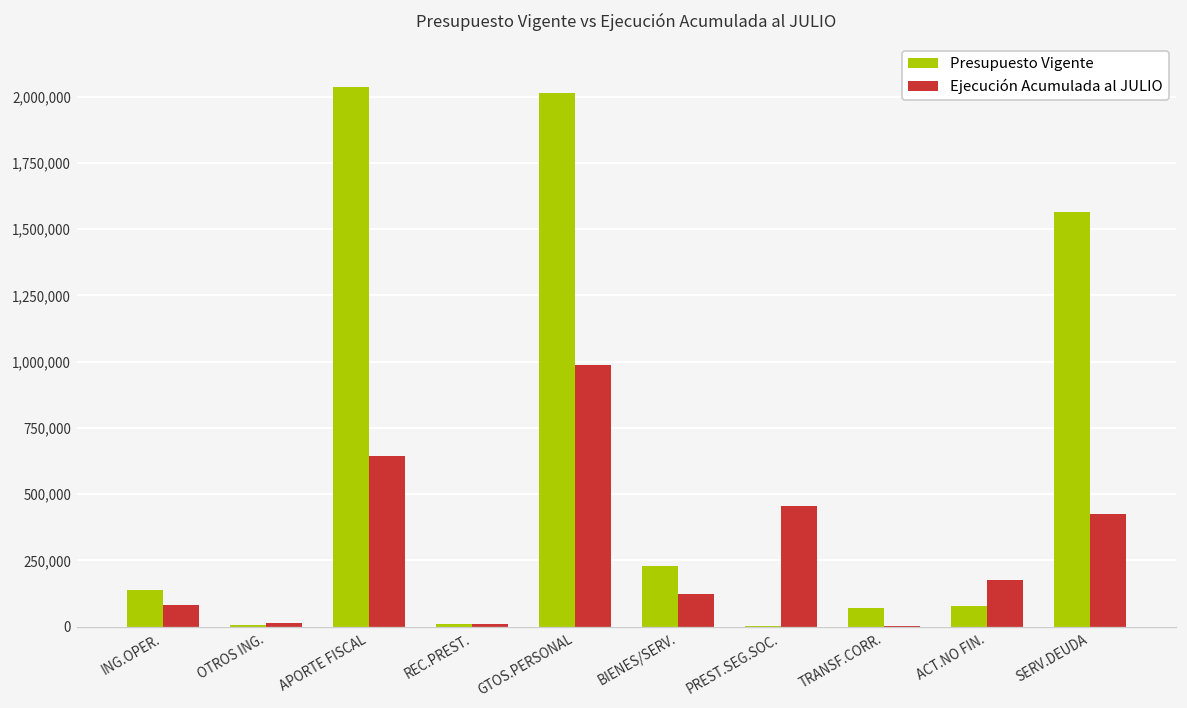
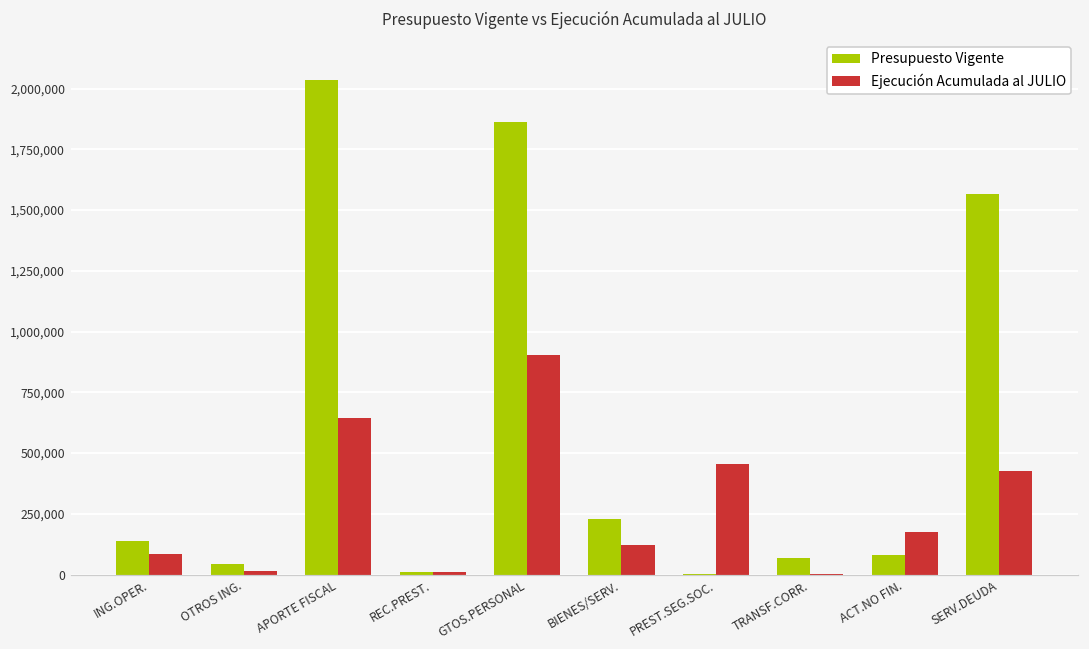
  {
    "Presupuesto Vigente": {
      "ING.OPER.": "140,000",
-     "OTROS ING.": "10,000",
+     "OTROS ING.": "40,000",
      "APORTE FISCAL": "2,040,000",
      "REC.PREST.": "10,000",
-     "GTOS.PERSONAL": "2,010,000",
+     "GTOS.PERSONAL": "1,860,000",
      "BIENES/SERV.": "230,000",
      "TRANSF.CORR.": "70,000",
      "ACT.NO FIN.": "80,000",
      "SERV.DEUDA": "1,570,000"
    },
    "Ejecución Acumulada al JULIO": {
      "ING.OPER.": "80,000",
      "OTROS ING.": "20,000",
      "APORTE FISCAL": "640,000",
      "REC.PREST.": "10,000",
-     "GTOS.PERSONAL": "990,000",
+     "GTOS.PERSONAL": "910,000",
      "BIENES/SERV.": "120,000",
      "PREST.SEG.SOC.": "450,000",
      "ACT.NO FIN.": "180,000",
      "SERV.DEUDA": "430,000"
    }
  }
